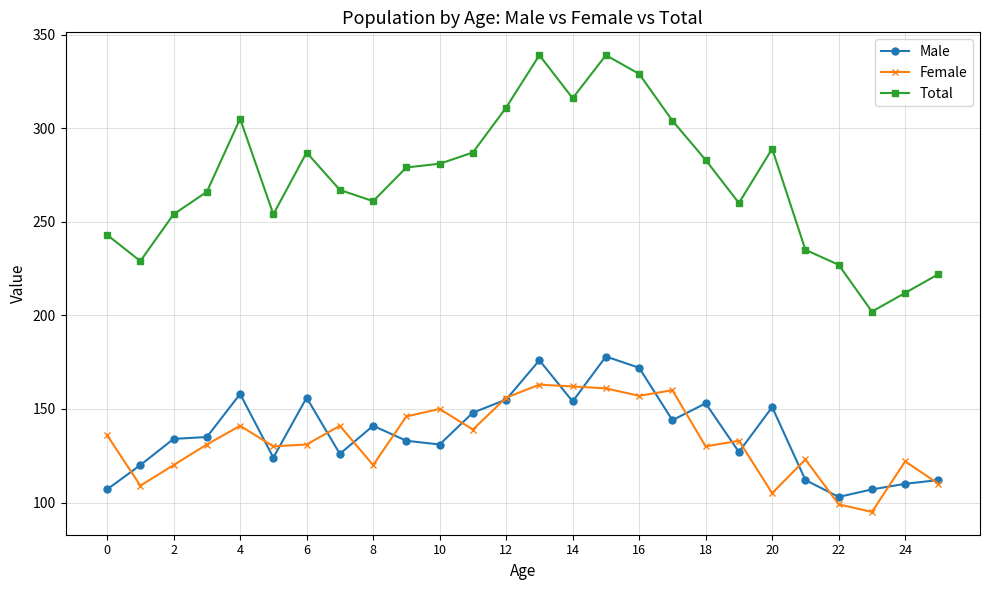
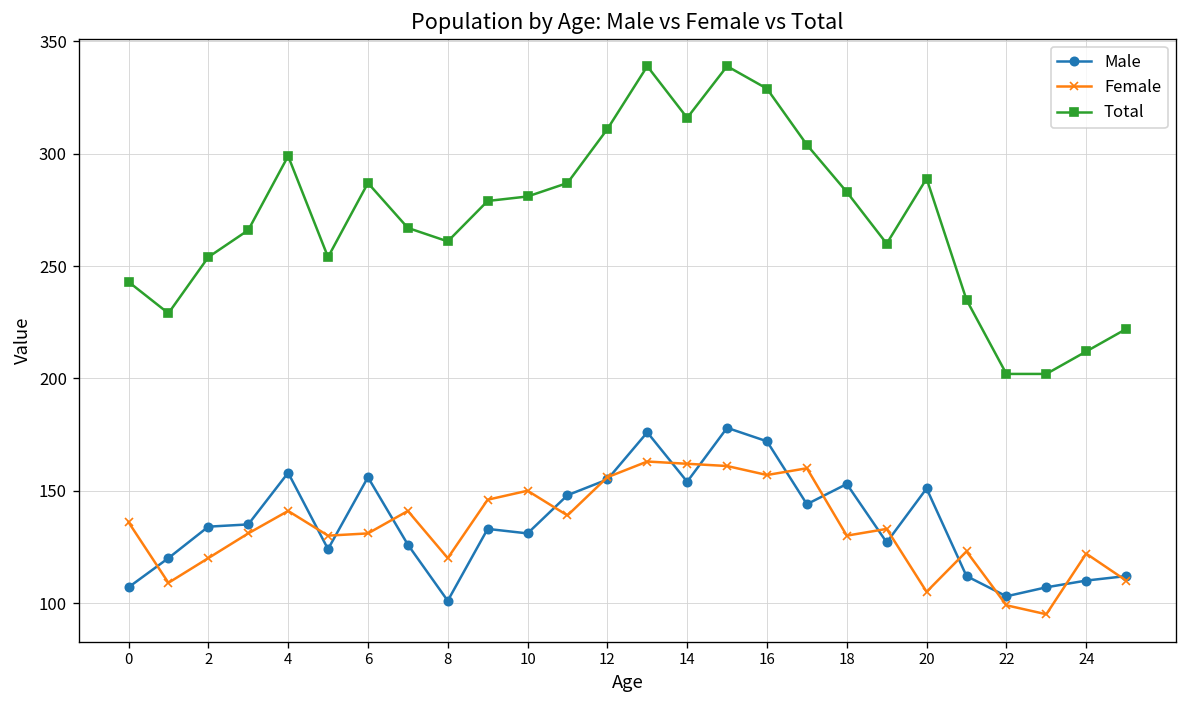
  {
    "Male": {
      "0": 107,
      "2": 134,
      "4": 158,
      "6": 156,
-     "8": 141,
+     "8": 101,
      "10": 131,
      "14": 154,
      "16": 172,
      "18": 153,
      "20": 151,
      "22": 103,
      "24": 110
    },
    "Female": {
      "0": 136,
      "2": 120,
      "4": 141,
      "6": 131,
      "8": 120,
      "10": 150,
      "14": 162,
      "16": 157,
      "18": 130,
      "20": 105,
      "22": 99,
      "24": 122
    },
    "Total": {
      "0": 243,
      "2": 254,
-     "4": 305,
+     "4": 299,
      "6": 287,
      "8": 261,
      "10": 281,
      "12": 311,
      "14": 316,
      "16": 329,
      "18": 283,
      "20": 289,
-     "22": 227,
+     "22": 202,
      "24": 212
    }
  }
